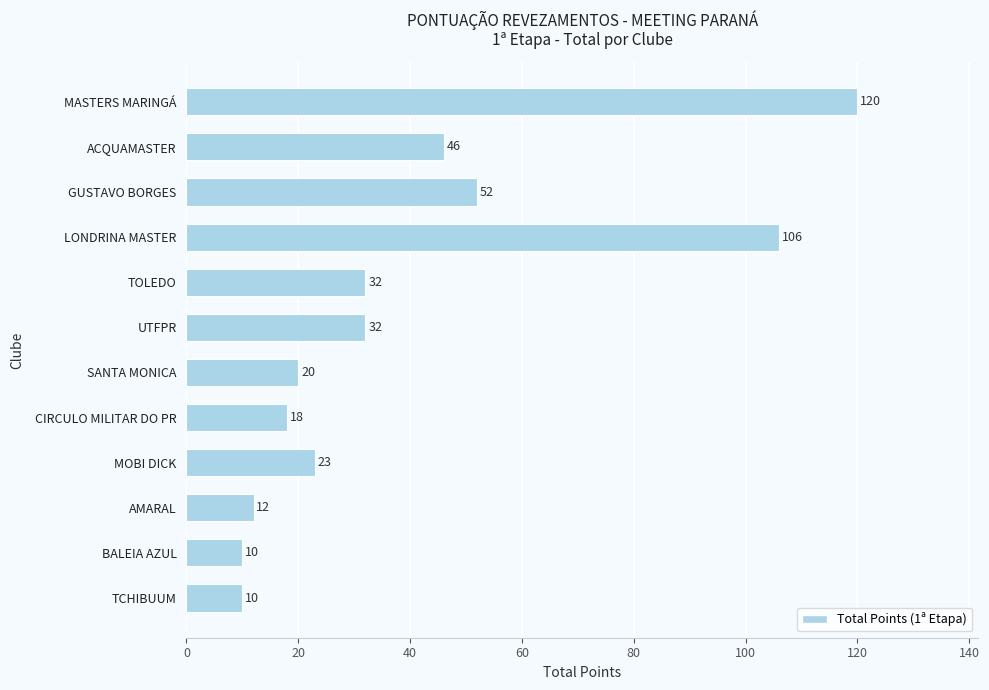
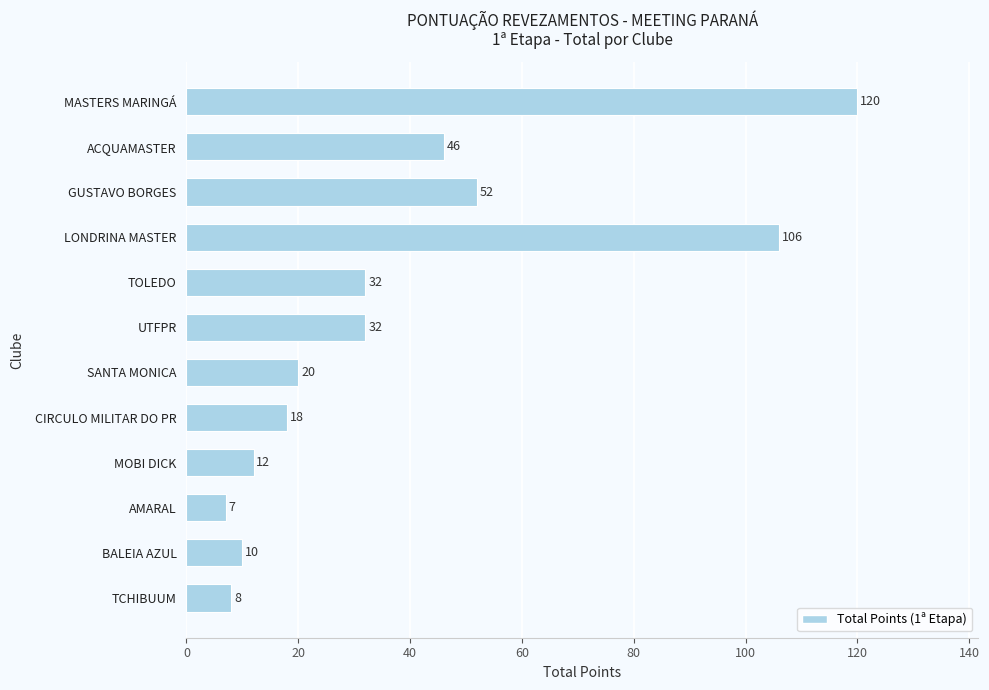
  {
    "MASTERS MARINGÁ": 120,
    "ACQUAMASTER": 46,
    "GUSTAVO BORGES": 52,
    "LONDRINA MASTER": 106,
    "TOLEDO": 32,
    "UTFPR": 32,
    "SANTA MONICA": 20,
    "CIRCULO MILITAR DO PR": 18,
-   "MOBI DICK": 23,
-   "AMARAL": 12,
+   "MOBI DICK": 12,
+   "AMARAL": 7,
    "BALEIA AZUL": 10,
-   "TCHIBUUM": 10
+   "TCHIBUUM": 8
  }
